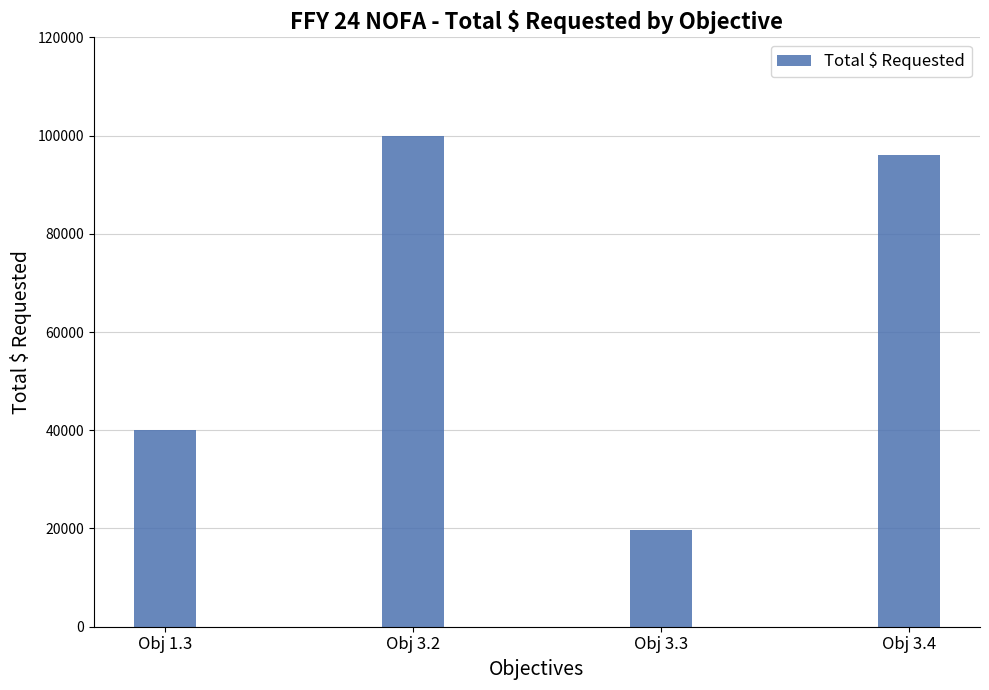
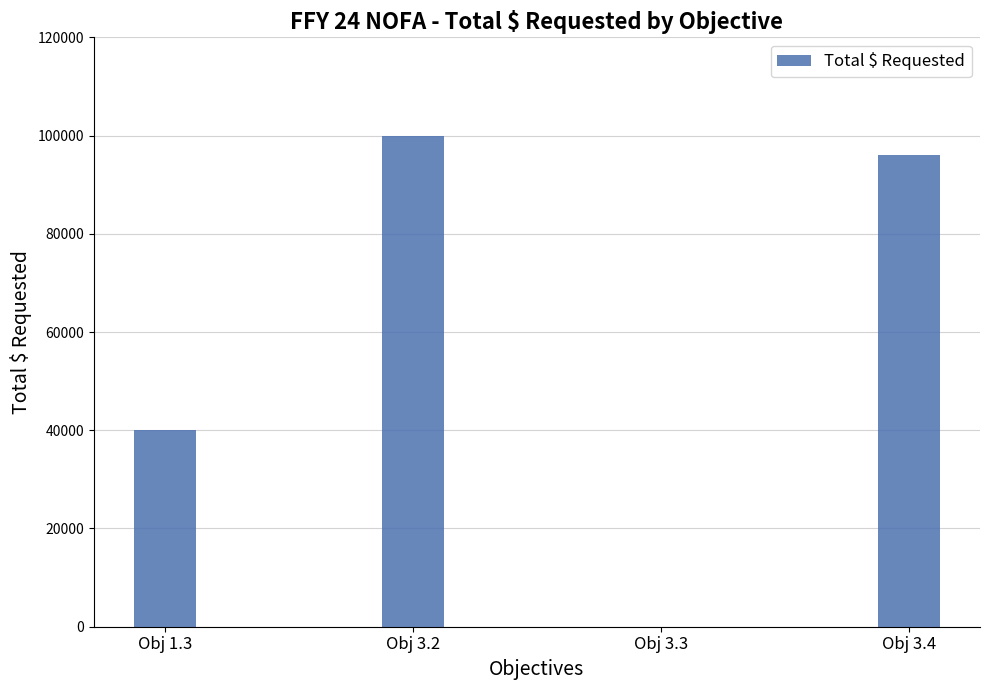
  {
    "Obj 1.3": 40000,
    "Obj 3.2": 100000,
-   "Obj 3.3": 20000,
+   "Obj 3.3": 0,
    "Obj 3.4": 96000
  }
